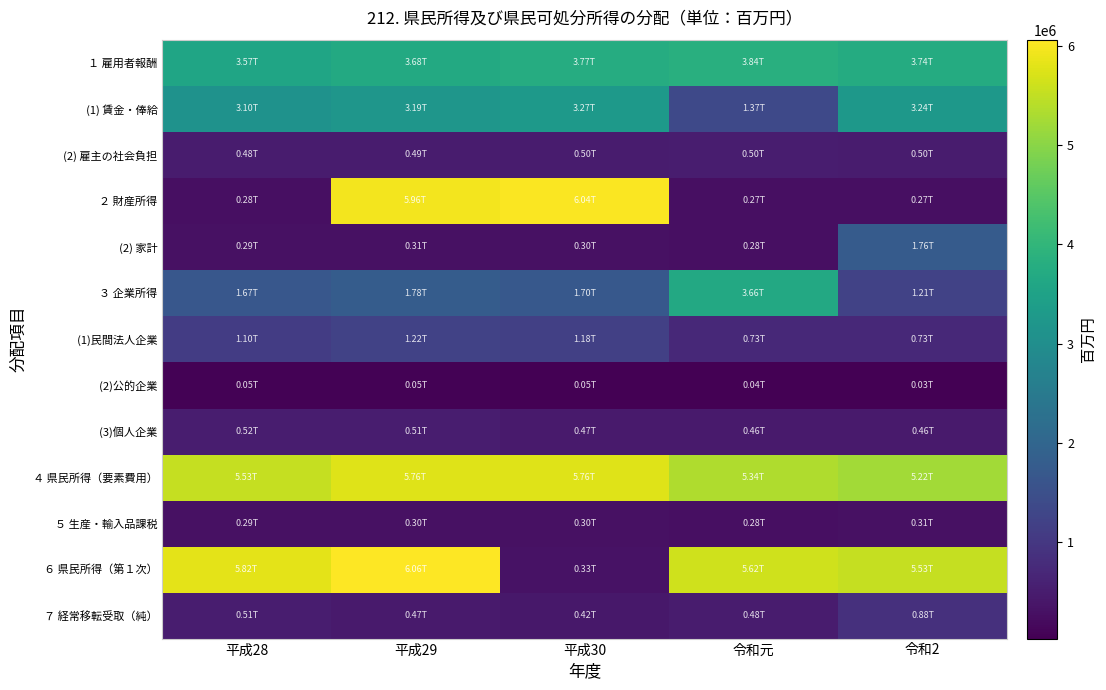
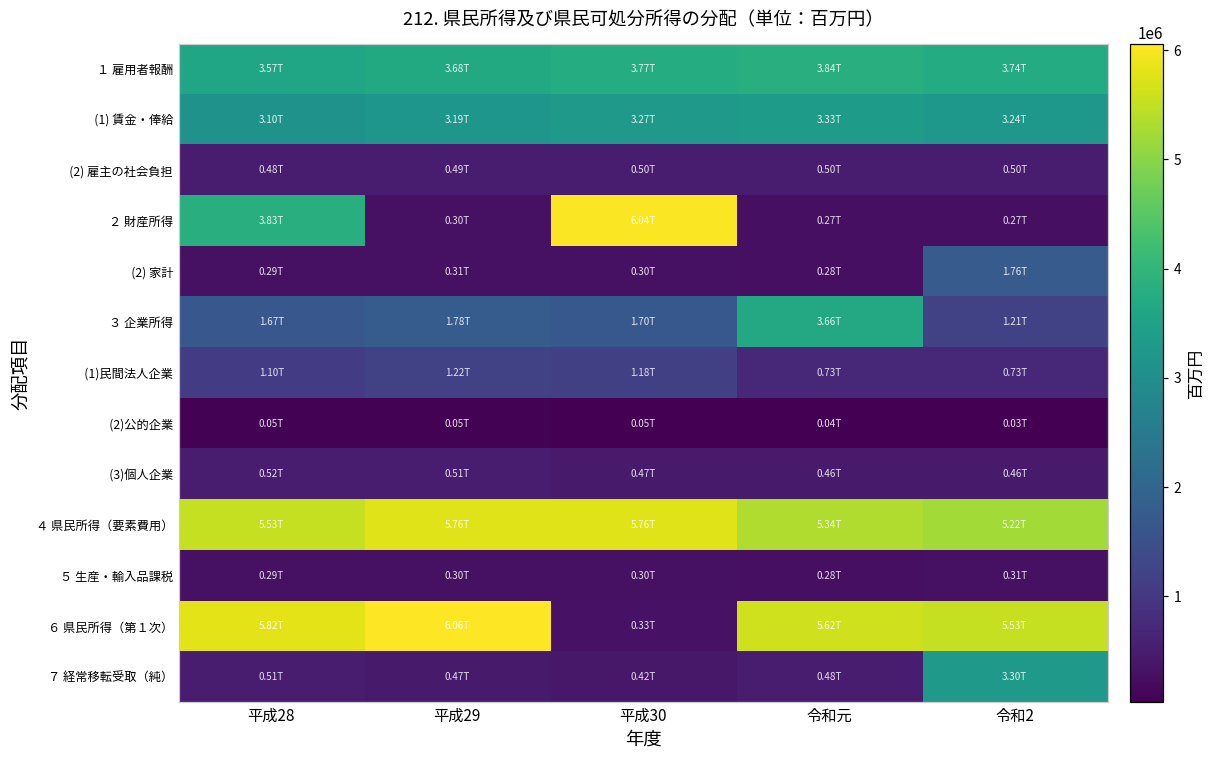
  {
    "１ 雇用者報酬": {
      "平成28": "3.57T",
      "平成29": "3.68T",
      "平成30": "3.77T",
      "令和元": "3.84T",
      "令和2": "3.74T"
    },
    "(1) 賃金・俸給": {
      "平成28": "3.10T",
      "平成29": "3.19T",
      "平成30": "3.27T",
-     "令和元": "1.37T",
+     "令和元": "3.33T",
      "令和2": "3.24T"
    },
    "(2) 雇主の社会負担": {
      "平成28": "0.48T",
      "平成29": "0.49T",
      "平成30": "0.50T",
      "令和元": "0.50T",
      "令和2": "0.50T"
    },
    "２ 財産所得": {
-     "平成28": "0.28T",
-     "平成29": "5.96T",
+     "平成28": "3.83T",
+     "平成29": "0.30T",
      "平成30": "6.04T",
      "令和元": "0.27T",
      "令和2": "0.27T"
    },
    "(2) 家計": {
      "平成28": "0.29T",
      "平成29": "0.31T",
      "平成30": "0.30T",
      "令和元": "0.28T",
      "令和2": "1.76T"
    },
    "３ 企業所得": {
      "平成28": "1.67T",
      "平成29": "1.78T",
      "平成30": "1.70T",
      "令和元": "3.66T",
      "令和2": "1.21T"
    },
    "(1)民間法人企業": {
      "平成28": "1.10T",
      "平成29": "1.22T",
      "平成30": "1.18T",
      "令和元": "0.73T",
      "令和2": "0.73T"
    },
    "(2)公的企業": {
      "平成28": "0.05T",
      "平成29": "0.05T",
      "平成30": "0.05T",
      "令和元": "0.04T",
      "令和2": "0.03T"
    },
    "(3)個人企業": {
      "平成28": "0.52T",
      "平成29": "0.51T",
      "平成30": "0.47T",
      "令和元": "0.46T",
      "令和2": "0.46T"
    },
    "４ 県民所得（要素費用）": {
      "平成28": "5.53T",
      "平成29": "5.76T",
      "平成30": "5.76T",
      "令和元": "5.34T",
      "令和2": "5.22T"
    },
    "５ 生産・輸入品課税": {
      "平成28": "0.29T",
      "平成29": "0.30T",
      "平成30": "0.30T",
      "令和元": "0.28T",
      "令和2": "0.31T"
    },
    "６ 県民所得（第１次）": {
      "平成28": "5.82T",
      "平成29": "6.06T",
      "平成30": "0.33T",
      "令和元": "5.62T",
      "令和2": "5.53T"
    },
    "７ 経常移転受取（純）": {
      "平成28": "0.51T",
      "平成29": "0.47T",
      "平成30": "0.42T",
      "令和元": "0.48T",
-     "令和2": "0.88T"
+     "令和2": "3.30T"
    }
  }
